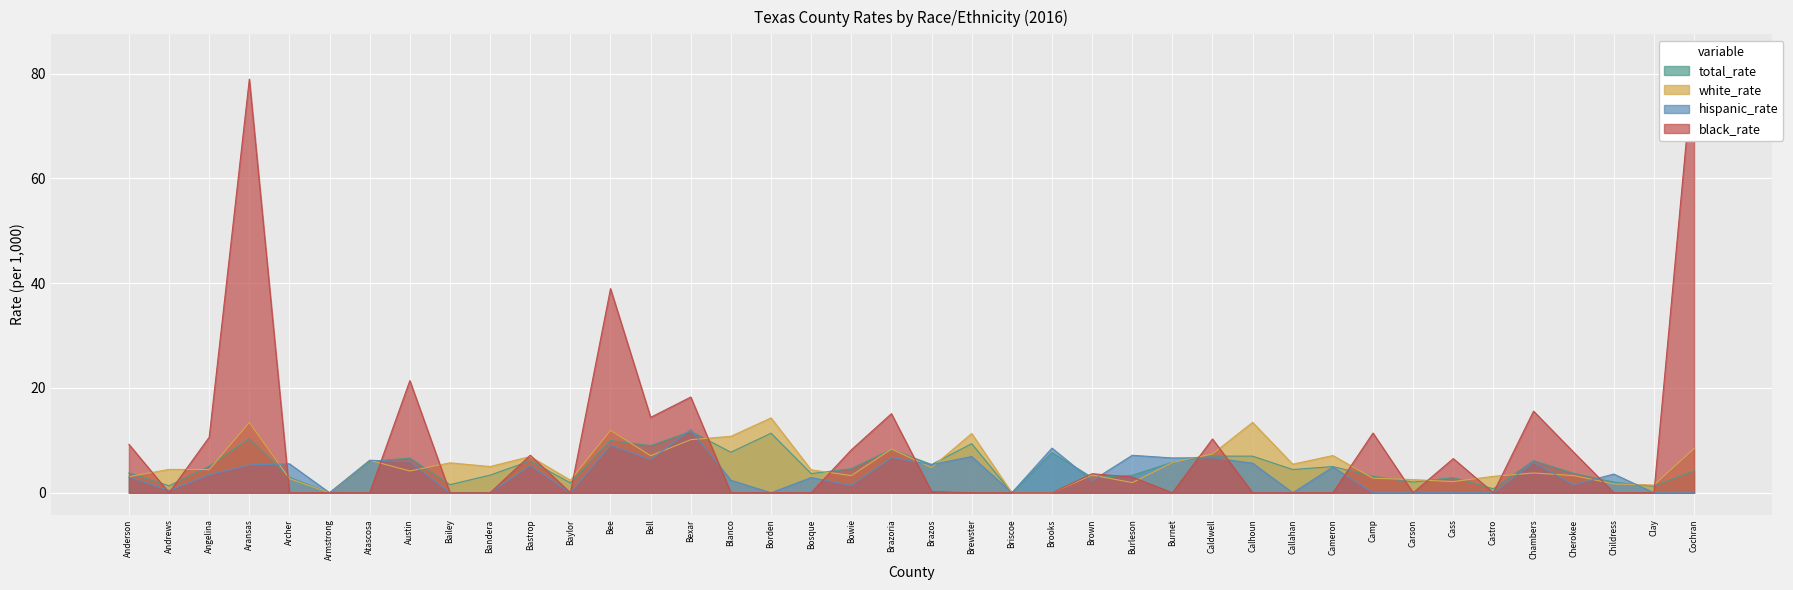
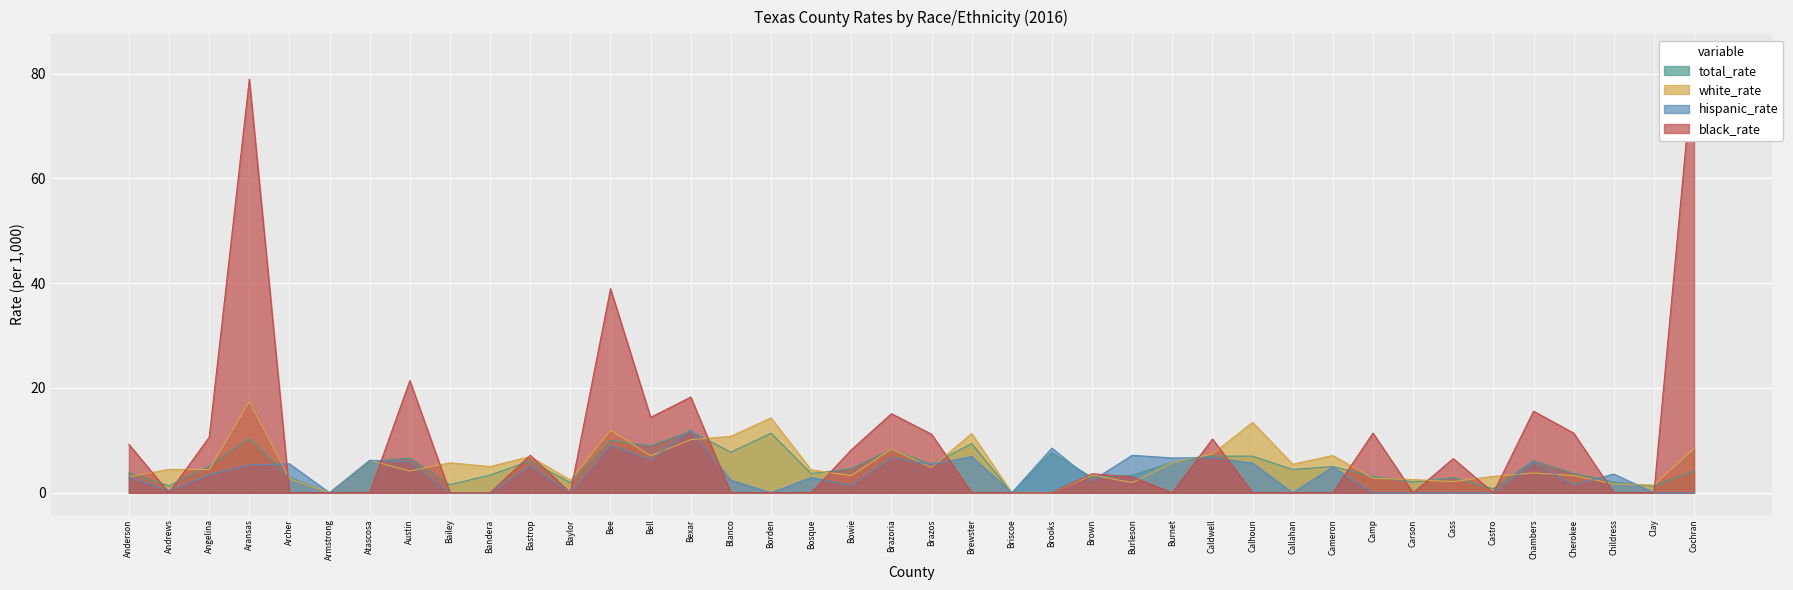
  {
    "white_rate": {
      "Andrews": 4,
      "Angelina": 4,
-     "Aransas": 13,
+     "Aransas": 17,
      "Austin": 4,
      "Bailey": 6,
      "Bandera": 5,
      "Baylor": 2,
      "Bee": 12,
      "Bell": 7,
      "Bexar": 10,
      "Blanco": 11,
      "Borden": 14,
      "Bosque": 4,
      "Bowie": 3,
      "Brazos": 5,
      "Brewster": 11,
      "Burleson": 2,
      "Calhoun": 13,
      "Callahan": 5,
      "Cameron": 7,
      "Cass": 2,
      "Castro": 3,
      "Chambers": 4,
      "Cochran": 8
    },
    "black_rate": {
      "Anderson": 9,
      "Angelina": 11,
      "Aransas": 79,
      "Archer": 0,
      "Atascosa": 0,
      "Austin": 21,
      "Bee": 39,
      "Bell": 14,
      "Bexar": 18,
      "Blanco": 0,
      "Bosque": 0,
      "Bowie": 8,
      "Brazoria": 15,
-     "Brazos": 0,
+     "Brazos": 11,
      "Brewster": 0,
      "Burnet": 0,
      "Caldwell": 10,
      "Calhoun": 0,
      "Cameron": 0,
      "Camp": 11,
      "Cass": 7,
      "Chambers": 16,
-     "Cherokee": 8,
+     "Cherokee": 11,
      "Childress": 0
    }
  }
